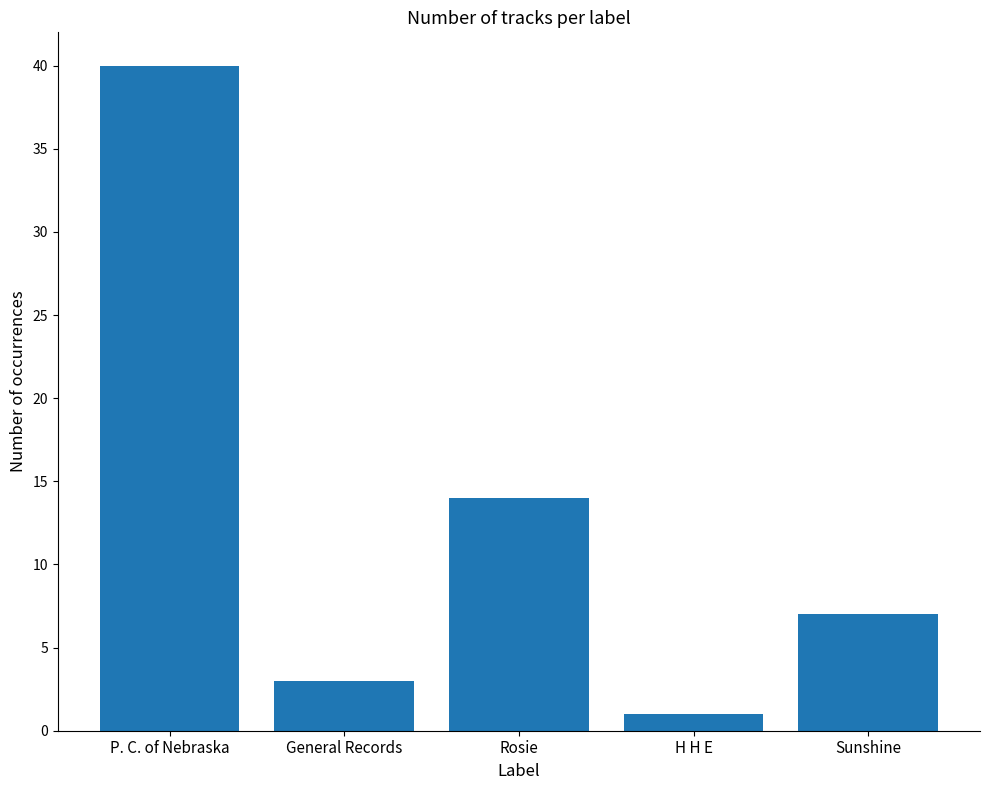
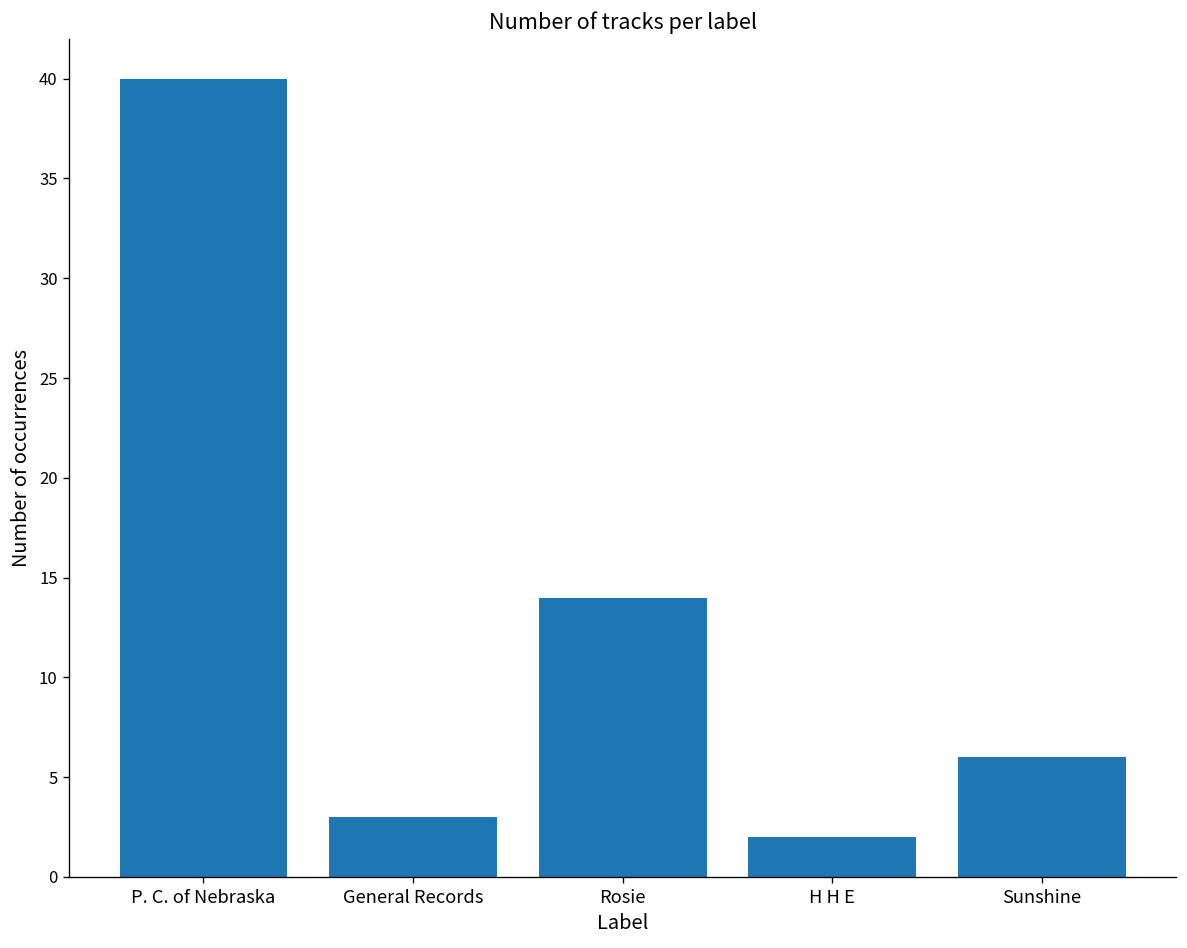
  {
    "P. C. of Nebraska": 40,
    "General Records": 3,
    "Rosie": 14,
-   "H H E": 1,
-   "Sunshine": 7
+   "H H E": 2,
+   "Sunshine": 6
  }
